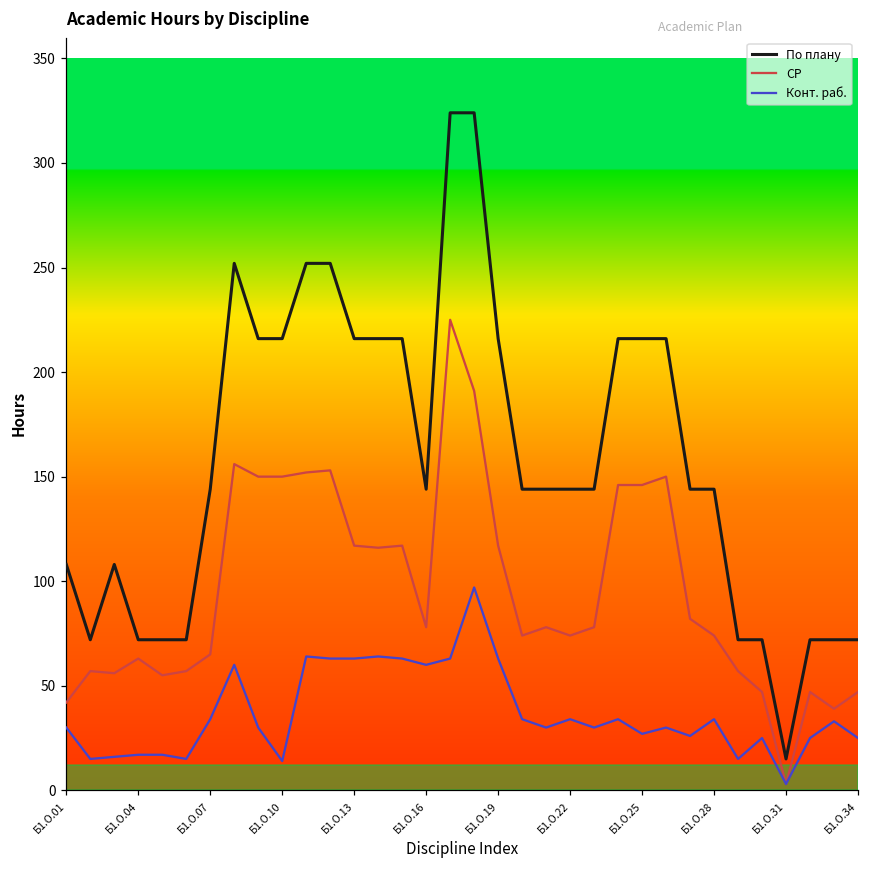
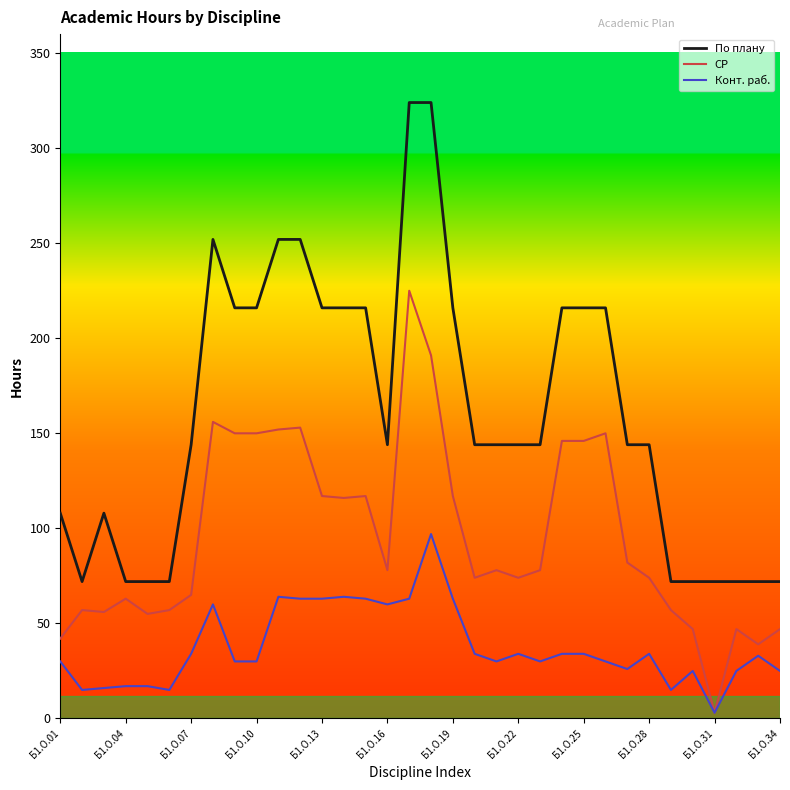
  {
    "По плану": {
      "Б1.О.01": 108,
      "Б1.О.04": 72,
      "Б1.О.07": 144,
      "Б1.О.10": 216,
      "Б1.О.13": 216,
      "Б1.О.16": 144,
      "Б1.О.19": 216,
      "Б1.О.22": 144,
      "Б1.О.25": 216,
      "Б1.О.28": 144,
-     "Б1.О.31": 15,
+     "Б1.О.31": 72,
      "Б1.О.34": 72
    },
    "СР": {
      "Б1.О.01": 42,
      "Б1.О.04": 63,
      "Б1.О.07": 65,
      "Б1.О.10": 150,
      "Б1.О.13": 117,
      "Б1.О.16": 78,
      "Б1.О.19": 117,
      "Б1.О.22": 74,
      "Б1.О.25": 146,
      "Б1.О.28": 74,
      "Б1.О.34": 47
    },
    "Конт. раб.": {
      "Б1.О.01": 30,
      "Б1.О.04": 17,
      "Б1.О.07": 34,
-     "Б1.О.10": 14,
+     "Б1.О.10": 30,
      "Б1.О.13": 63,
      "Б1.О.16": 60,
      "Б1.О.19": 63,
      "Б1.О.22": 34,
-     "Б1.О.25": 27,
+     "Б1.О.25": 34,
      "Б1.О.28": 34,
      "Б1.О.34": 25
    }
  }
